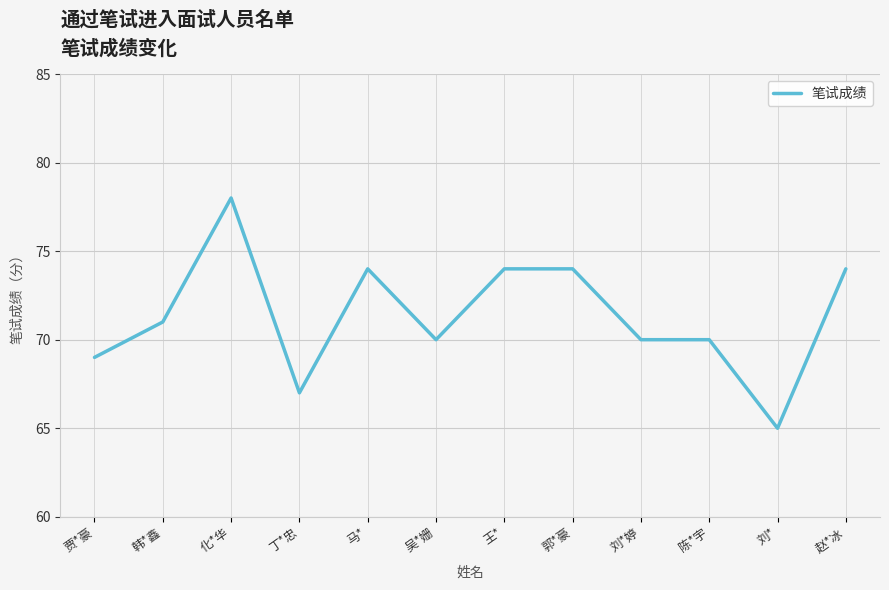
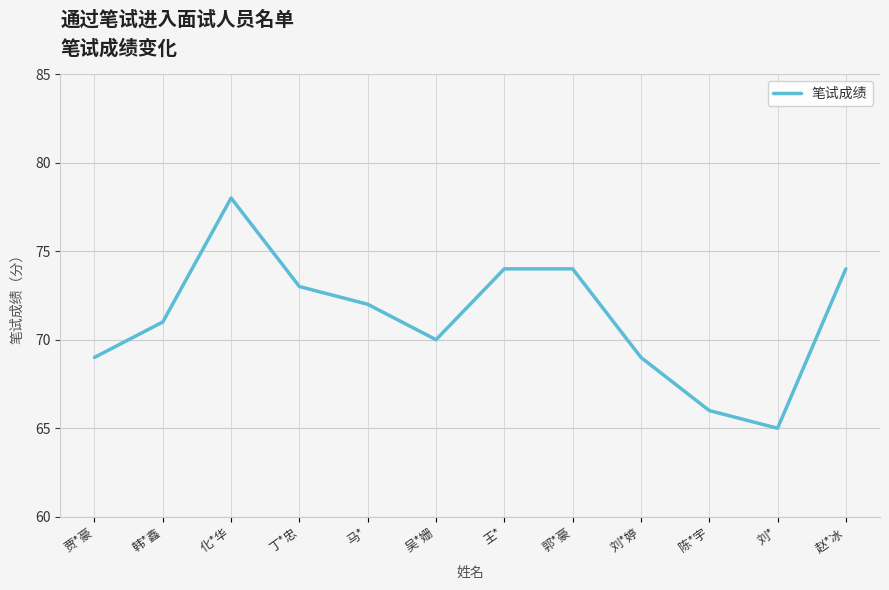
  {
    "贾*豪": 69,
    "韩*鑫": 71,
    "化*华": 78,
-   "丁*忠": 67,
-   "马*": 74,
+   "丁*忠": 73,
+   "马*": 72,
    "吴*姗": 70,
    "王*": 74,
    "郭*豪": 74,
-   "刘*婷": 70,
-   "陈*宇": 70,
+   "刘*婷": 69,
+   "陈*宇": 66,
    "刘*": 65,
    "赵*冰": 74
  }
